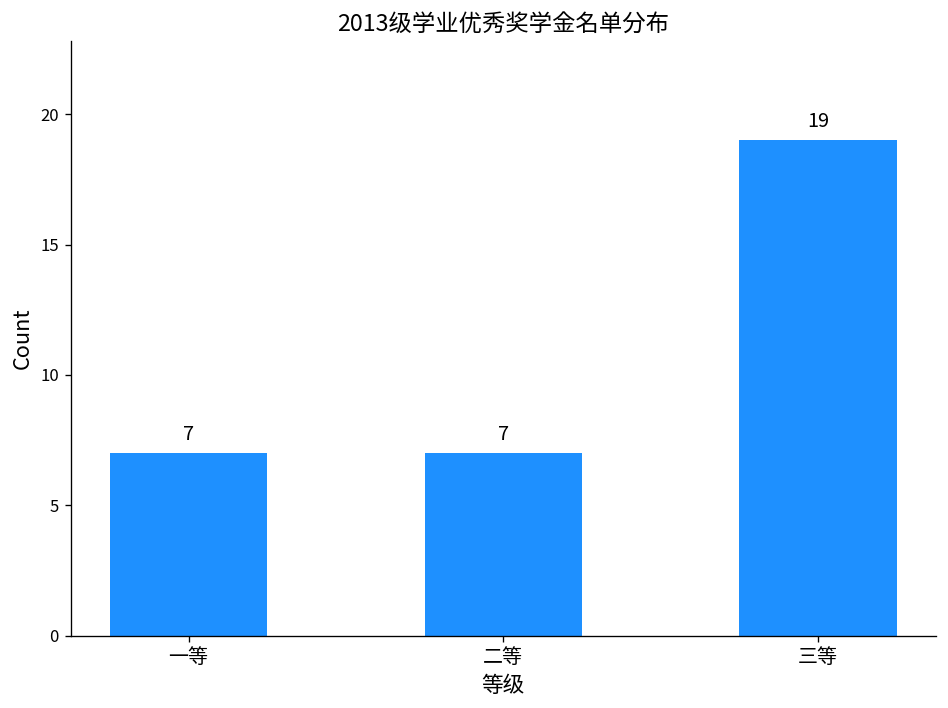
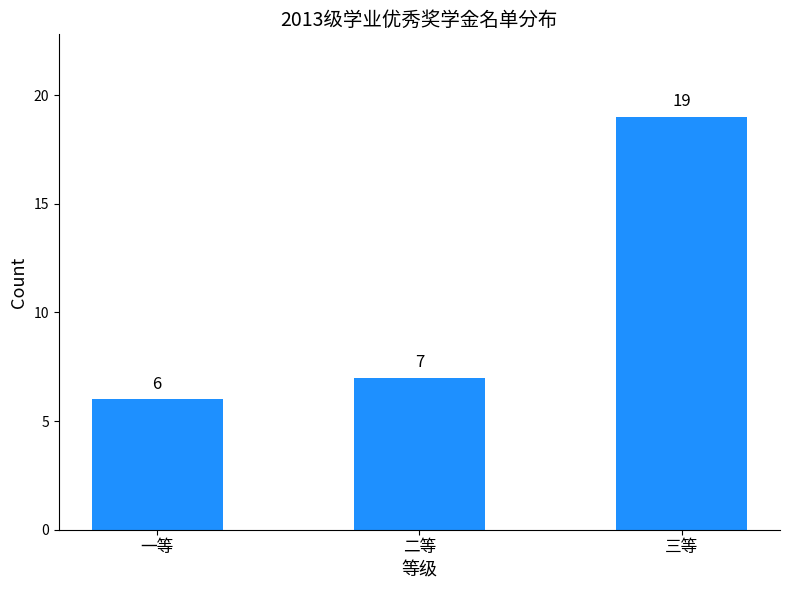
  {
-   "一等": 7,
+   "一等": 6,
    "二等": 7,
    "三等": 19
  }
